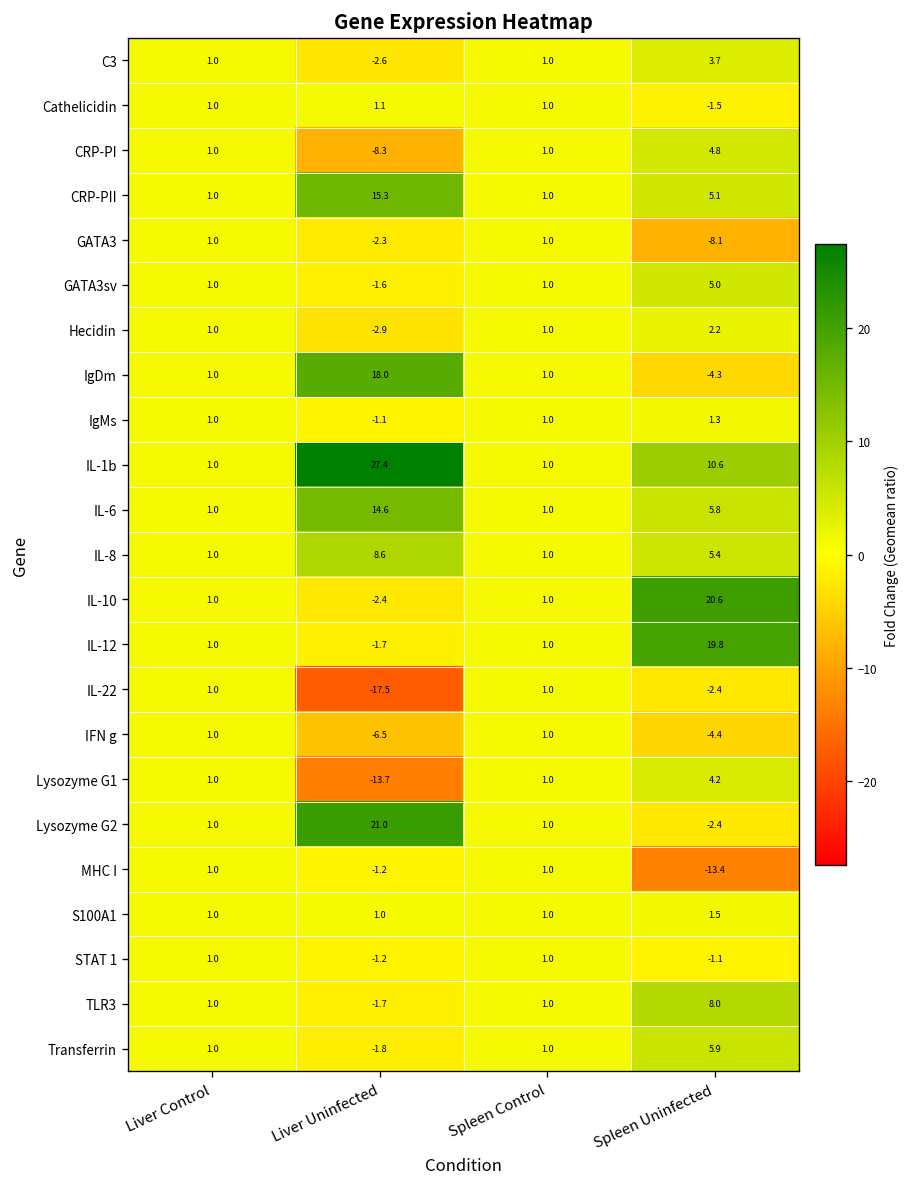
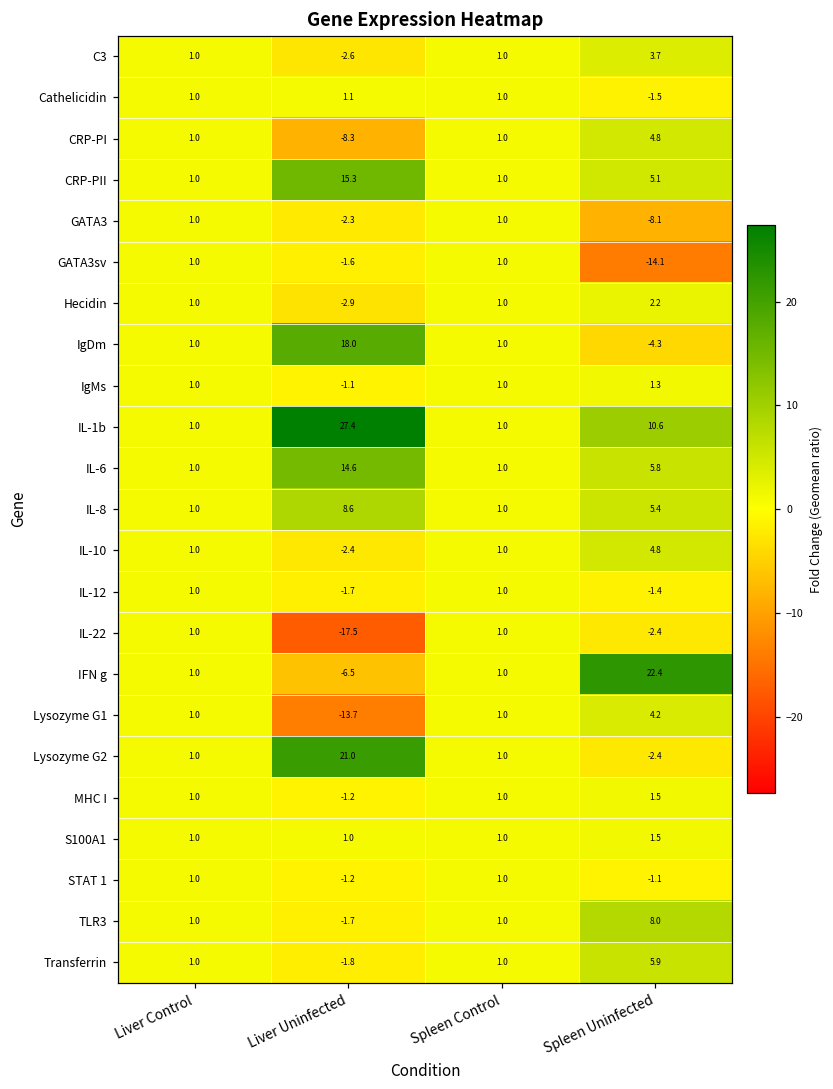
  {
    "C3": {
      "Liver Control": 1.0,
      "Liver Uninfected": -2.6,
      "Spleen Control": 1.0,
      "Spleen Uninfected": 3.7
    },
    "Cathelicidin": {
      "Liver Control": 1.0,
      "Liver Uninfected": 1.1,
      "Spleen Control": 1.0,
      "Spleen Uninfected": -1.5
    },
    "CRP-PI": {
      "Liver Control": 1.0,
      "Liver Uninfected": -8.3,
      "Spleen Control": 1.0,
      "Spleen Uninfected": 4.8
    },
    "CRP-PII": {
      "Liver Control": 1.0,
      "Liver Uninfected": 15.3,
      "Spleen Control": 1.0,
      "Spleen Uninfected": 5.1
    },
    "GATA3": {
      "Liver Control": 1.0,
      "Liver Uninfected": -2.3,
      "Spleen Control": 1.0,
      "Spleen Uninfected": -8.1
    },
    "GATA3sv": {
      "Liver Control": 1.0,
      "Liver Uninfected": -1.6,
      "Spleen Control": 1.0,
-     "Spleen Uninfected": 5.0
+     "Spleen Uninfected": -14.1
    },
    "Hecidin": {
      "Liver Control": 1.0,
      "Liver Uninfected": -2.9,
      "Spleen Control": 1.0,
      "Spleen Uninfected": 2.2
    },
    "IgDm": {
      "Liver Control": 1.0,
      "Liver Uninfected": 18.0,
      "Spleen Control": 1.0,
      "Spleen Uninfected": -4.3
    },
    "IgMs": {
      "Liver Control": 1.0,
      "Liver Uninfected": -1.1,
      "Spleen Control": 1.0,
      "Spleen Uninfected": 1.3
    },
    "IL-1b": {
      "Liver Control": 1.0,
      "Liver Uninfected": 27.4,
      "Spleen Control": 1.0,
      "Spleen Uninfected": 10.6
    },
    "IL-6": {
      "Liver Control": 1.0,
      "Liver Uninfected": 14.6,
      "Spleen Control": 1.0,
      "Spleen Uninfected": 5.8
    },
    "IL-8": {
      "Liver Control": 1.0,
      "Liver Uninfected": 8.6,
      "Spleen Control": 1.0,
      "Spleen Uninfected": 5.4
    },
    "IL-10": {
      "Liver Control": 1.0,
      "Liver Uninfected": -2.4,
      "Spleen Control": 1.0,
-     "Spleen Uninfected": 20.6
+     "Spleen Uninfected": 4.8
    },
    "IL-12": {
      "Liver Control": 1.0,
      "Liver Uninfected": -1.7,
      "Spleen Control": 1.0,
-     "Spleen Uninfected": 19.8
+     "Spleen Uninfected": -1.4
    },
    "IL-22": {
      "Liver Control": 1.0,
      "Liver Uninfected": -17.5,
      "Spleen Control": 1.0,
      "Spleen Uninfected": -2.4
    },
    "IFN g": {
      "Liver Control": 1.0,
      "Liver Uninfected": -6.5,
      "Spleen Control": 1.0,
-     "Spleen Uninfected": -4.4
+     "Spleen Uninfected": 22.4
    },
    "Lysozyme G1": {
      "Liver Control": 1.0,
      "Liver Uninfected": -13.7,
      "Spleen Control": 1.0,
      "Spleen Uninfected": 4.2
    },
    "Lysozyme G2": {
      "Liver Control": 1.0,
      "Liver Uninfected": 21.0,
      "Spleen Control": 1.0,
      "Spleen Uninfected": -2.4
    },
    "MHC I": {
      "Liver Control": 1.0,
      "Liver Uninfected": -1.2,
      "Spleen Control": 1.0,
-     "Spleen Uninfected": -13.4
+     "Spleen Uninfected": 1.5
    },
    "S100A1": {
      "Liver Control": 1.0,
      "Liver Uninfected": 1.0,
      "Spleen Control": 1.0,
      "Spleen Uninfected": 1.5
    },
    "STAT 1": {
      "Liver Control": 1.0,
      "Liver Uninfected": -1.2,
      "Spleen Control": 1.0,
      "Spleen Uninfected": -1.1
    },
    "TLR3": {
      "Liver Control": 1.0,
      "Liver Uninfected": -1.7,
      "Spleen Control": 1.0,
      "Spleen Uninfected": 8.0
    },
    "Transferrin": {
      "Liver Control": 1.0,
      "Liver Uninfected": -1.8,
      "Spleen Control": 1.0,
      "Spleen Uninfected": 5.9
    }
  }
